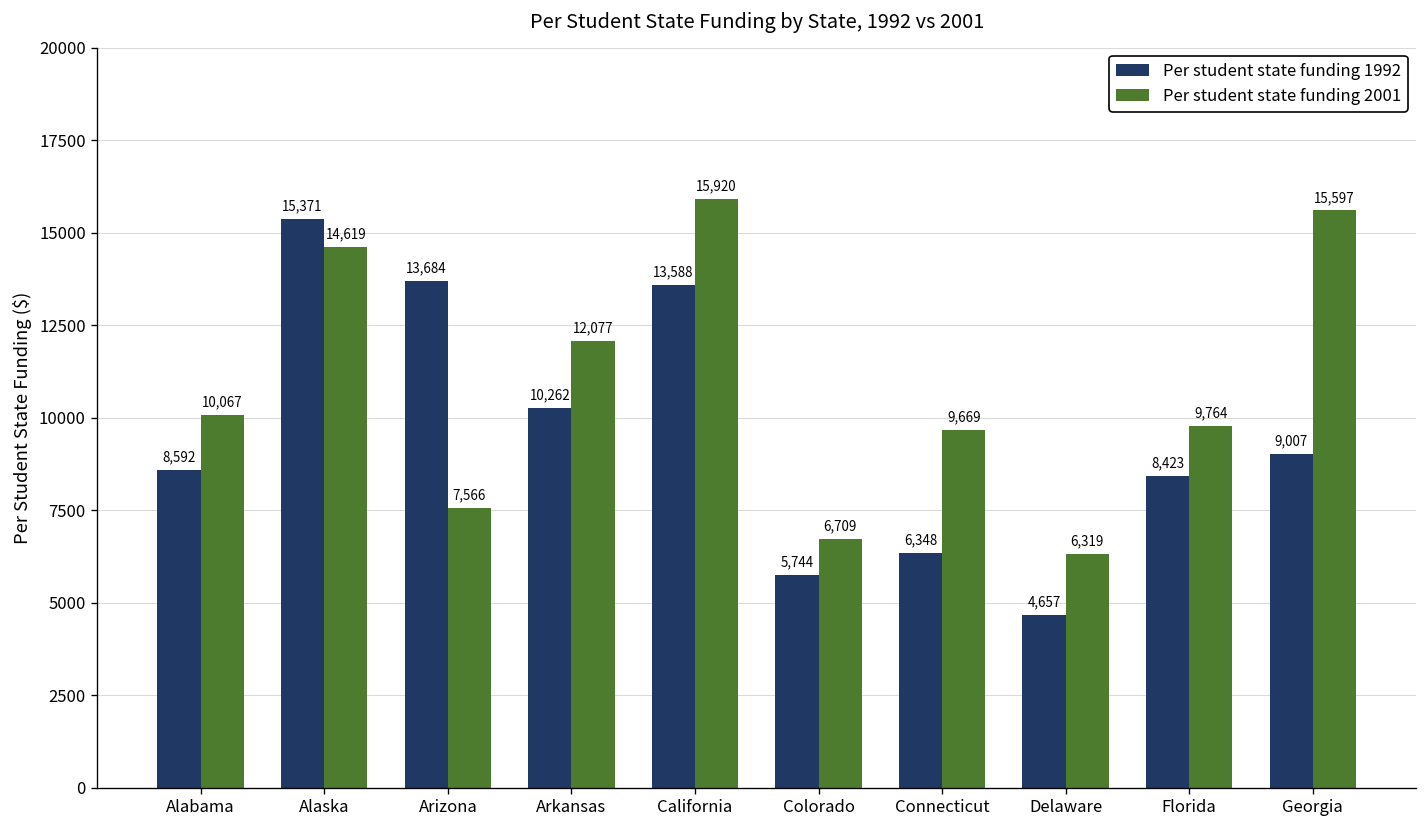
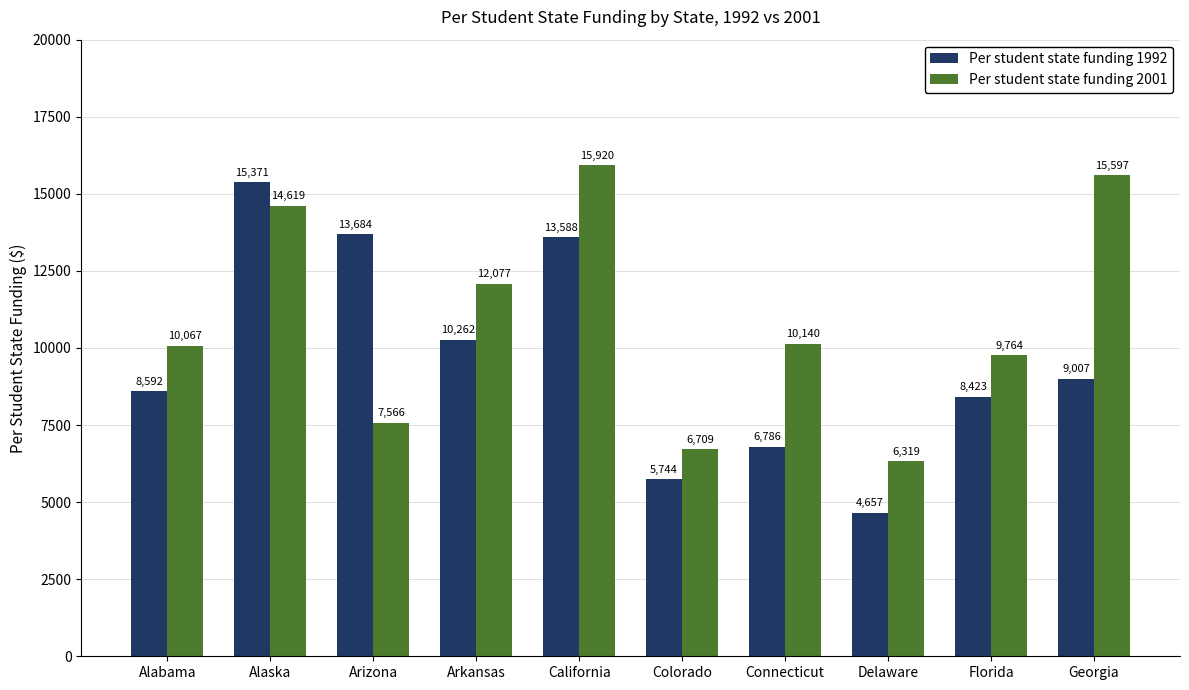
  {
    "Per student state funding 1992": {
      "Alabama": "8,592",
      "Alaska": "15,371",
      "Arizona": "13,684",
      "Arkansas": "10,262",
      "California": "13,588",
      "Colorado": "5,744",
-     "Connecticut": "6,348",
+     "Connecticut": "6,786",
      "Delaware": "4,657",
      "Florida": "8,423",
      "Georgia": "9,007"
    },
    "Per student state funding 2001": {
      "Alabama": "10,067",
      "Alaska": "14,619",
      "Arizona": "7,566",
      "Arkansas": "12,077",
      "California": "15,920",
      "Colorado": "6,709",
-     "Connecticut": "9,669",
+     "Connecticut": "10,140",
      "Delaware": "6,319",
      "Florida": "9,764",
      "Georgia": "15,597"
    }
  }
